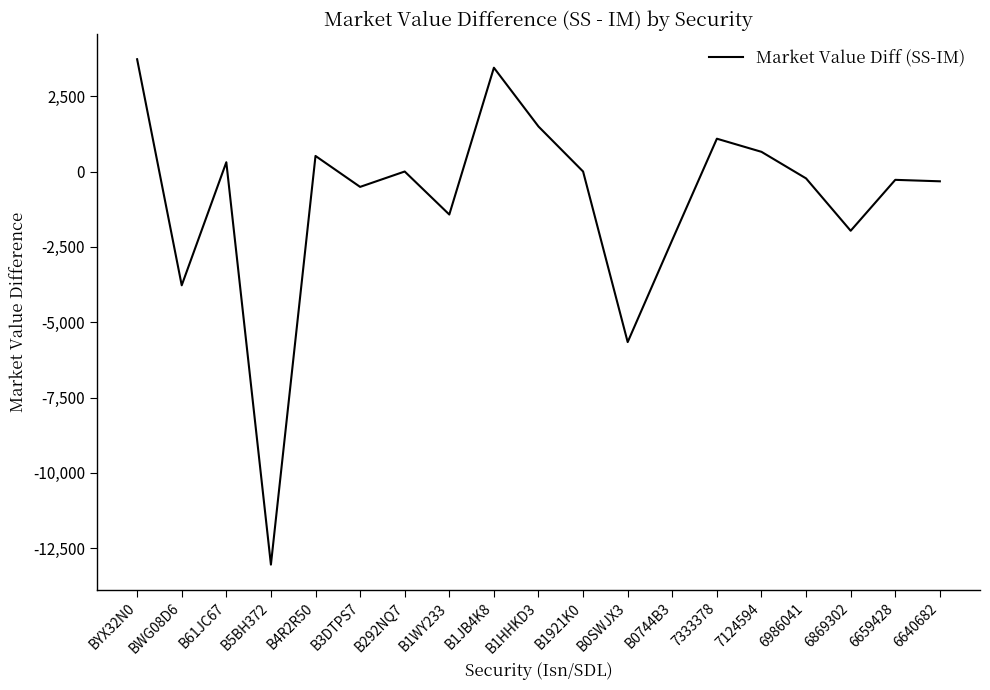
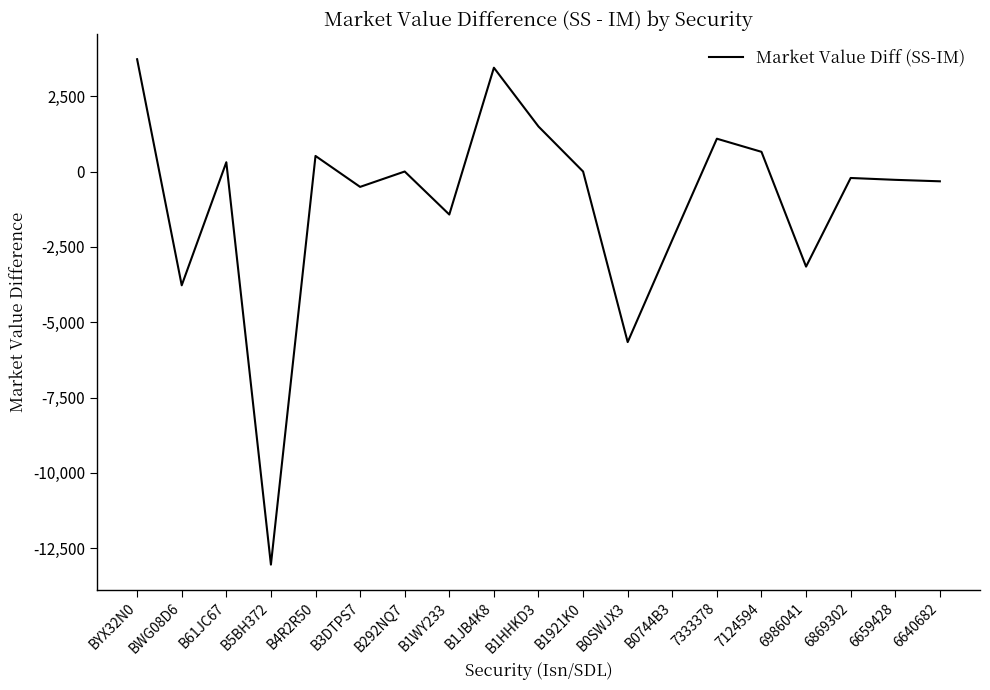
  {
    "BYX32N0": "3,700",
    "BWG08D6": "-3,800",
    "B61JC67": "300",
    "B5BH372": "-13,000",
    "B4R2R50": "500",
    "B3DTPS7": "-500",
    "B292NQ7": "0",
    "B1WY233": "-1,400",
    "B1JB4K8": "3,400",
    "B1HHKD3": "1,500",
    "B1921K0": "0",
    "B0SWJX3": "-5,700",
    "B0744B3": "-2,300",
    "7333378": "1,100",
    "7124594": "700",
-   "6986041": "-200",
-   "6869302": "-2,000",
+   "6986041": "-3,200",
+   "6869302": "-200",
    "6659428": "-300",
    "6640682": "-300"
  }
